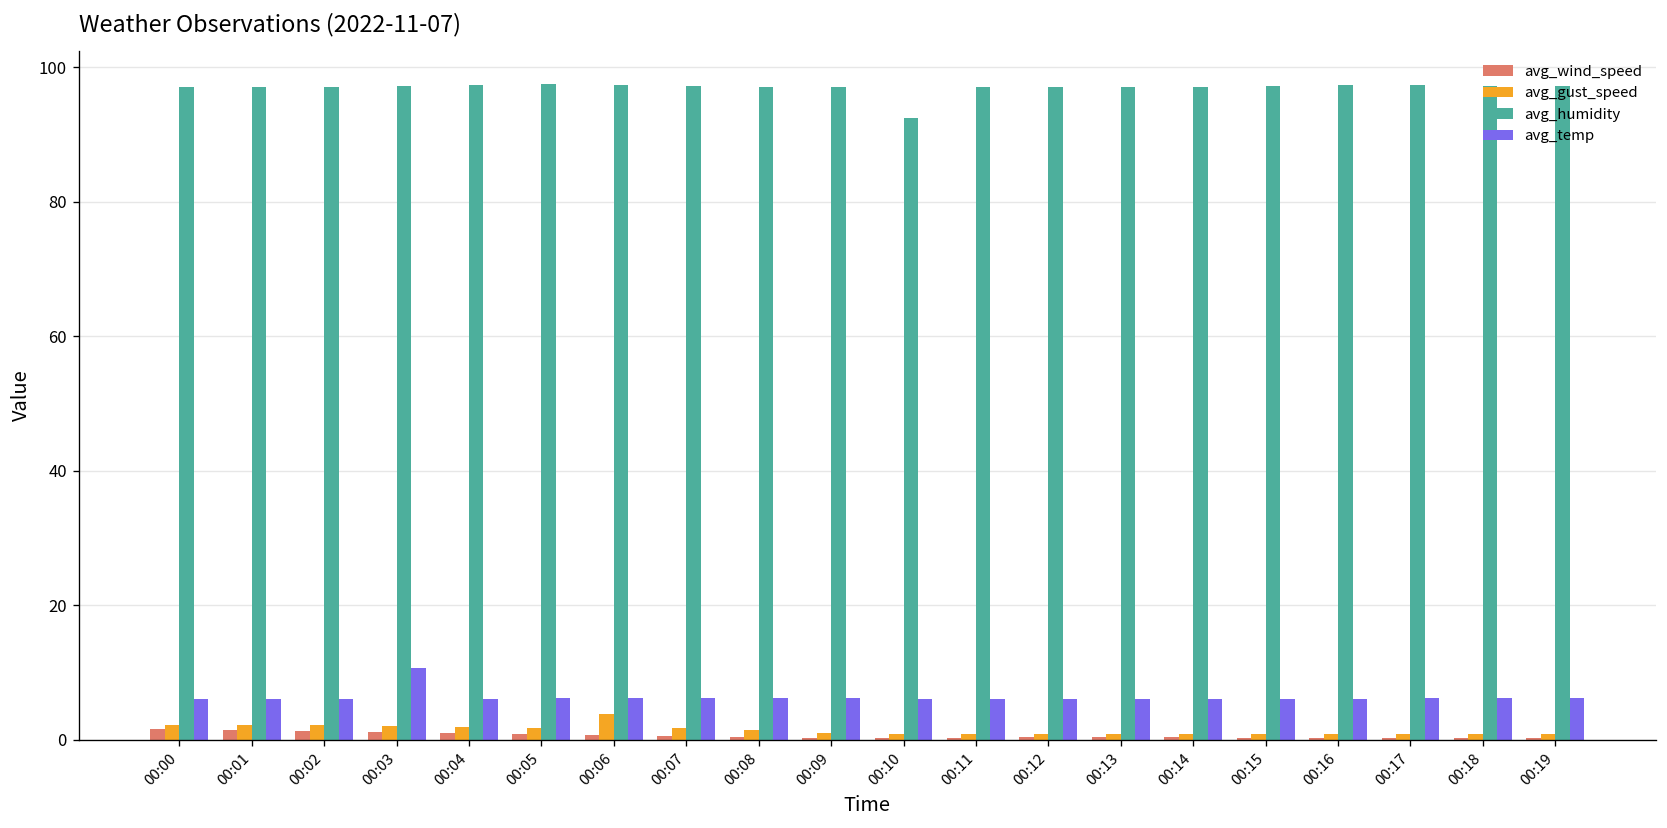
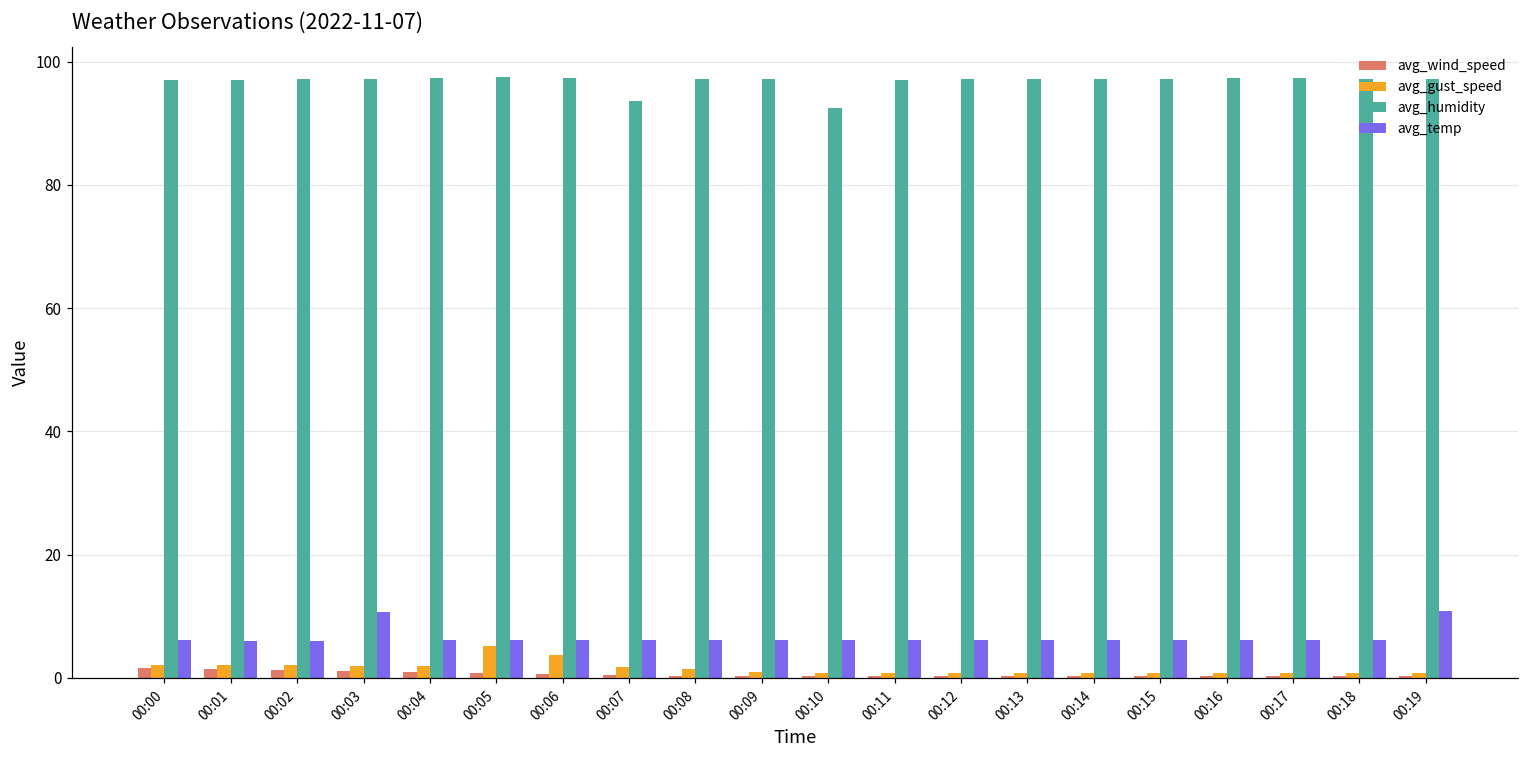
  {
    "avg_wind_speed": {
      "00:00": 2,
      "00:01": 2,
      "00:02": 1,
      "00:03": 1,
      "00:04": 1,
      "00:05": 1,
      "00:06": 1,
      "00:07": 1
    },
    "avg_gust_speed": {
      "00:00": 2,
      "00:01": 2,
      "00:02": 2,
      "00:03": 2,
      "00:04": 2,
-     "00:05": 2,
+     "00:05": 5,
      "00:06": 4,
      "00:07": 2,
      "00:08": 1,
      "00:09": 1,
      "00:10": 1,
      "00:11": 1,
      "00:12": 1,
      "00:13": 1,
      "00:14": 1,
      "00:15": 1,
      "00:16": 1,
      "00:17": 1,
      "00:18": 1,
      "00:19": 1
    },
    "avg_humidity": {
      "00:00": 97,
      "00:01": 97,
      "00:02": 97,
      "00:03": 97,
      "00:04": 97,
      "00:05": 98,
      "00:06": 97,
-     "00:07": 97,
+     "00:07": 94,
      "00:08": 97,
      "00:09": 97,
      "00:10": 92,
      "00:11": 97,
      "00:12": 97,
      "00:13": 97,
      "00:14": 97,
      "00:15": 97,
      "00:16": 97,
      "00:17": 97,
      "00:18": 97,
      "00:19": 97
    },
    "avg_temp": {
      "00:00": 6,
      "00:01": 6,
      "00:02": 6,
      "00:03": 11,
      "00:04": 6,
      "00:05": 6,
      "00:06": 6,
      "00:07": 6,
      "00:08": 6,
      "00:09": 6,
      "00:10": 6,
      "00:11": 6,
      "00:12": 6,
      "00:13": 6,
      "00:14": 6,
      "00:15": 6,
      "00:16": 6,
      "00:17": 6,
      "00:18": 6,
-     "00:19": 6
+     "00:19": 11
    }
  }
